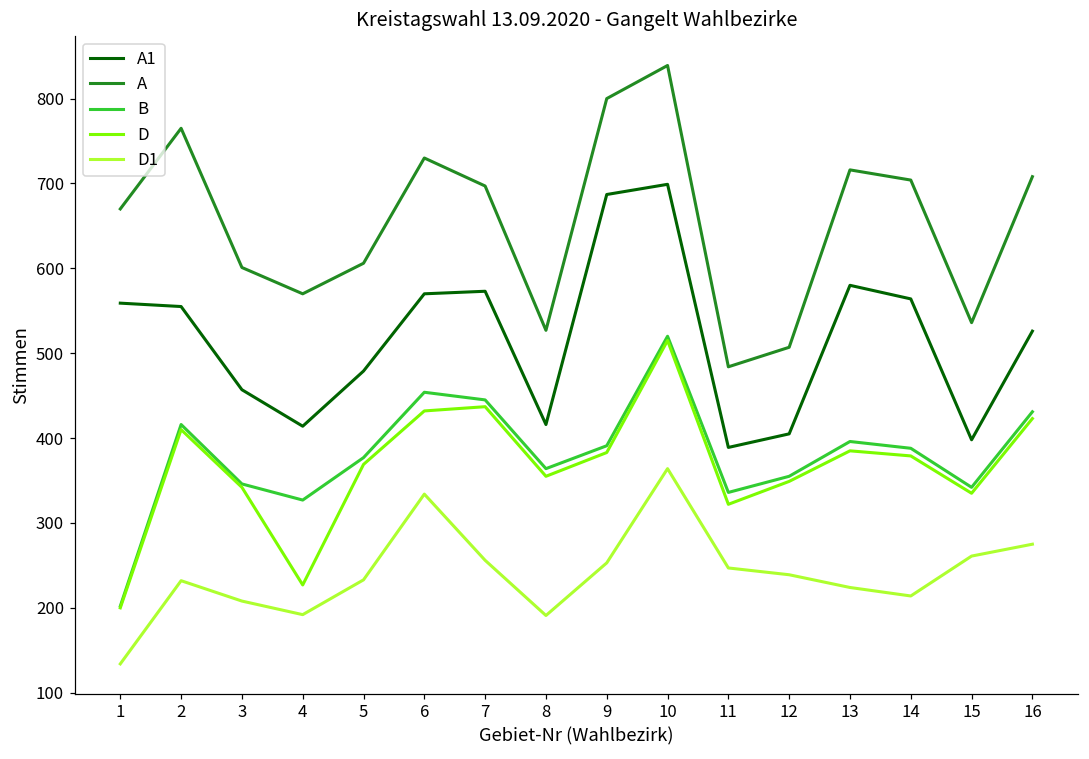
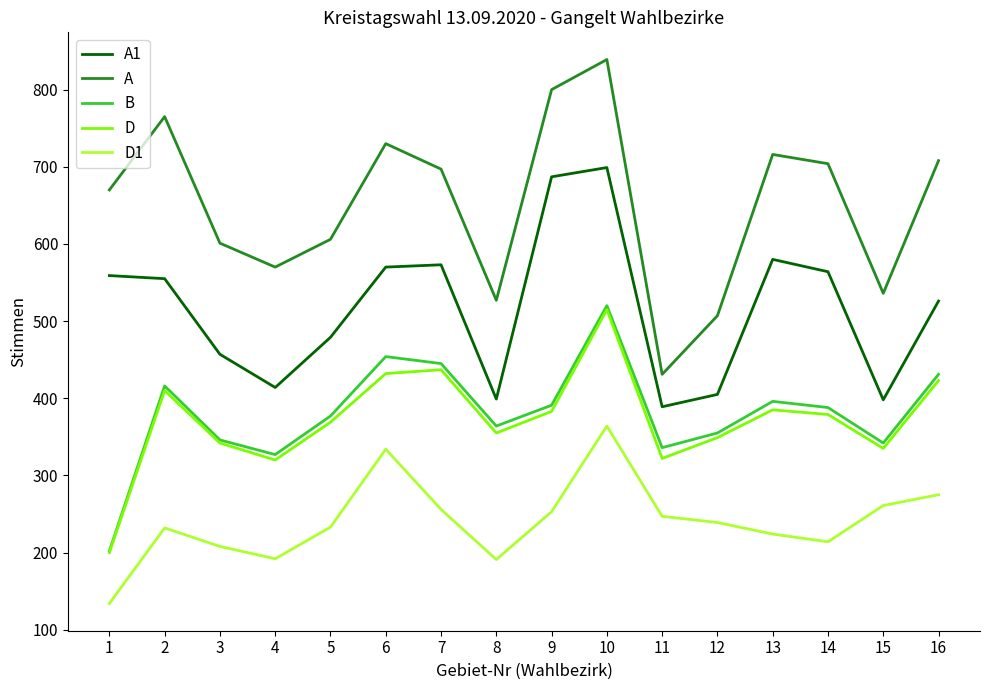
  {
    "A1": {
      "1": 560,
      "2": 560,
      "3": 460,
      "4": 410,
      "5": 480,
      "6": 570,
      "7": 570,
-     "8": 420,
+     "8": 400,
      "9": 690,
      "10": 700,
      "11": 390,
      "12": 410,
      "13": 580,
      "14": 560,
      "15": 400,
      "16": 530
    },
    "A": {
      "1": 670,
      "2": 770,
      "3": 600,
      "4": 570,
      "5": 610,
      "6": 730,
      "7": 700,
      "8": 530,
      "9": 800,
      "10": 840,
-     "11": 480,
+     "11": 430,
      "12": 510,
      "13": 720,
      "14": 700,
      "15": 540,
      "16": 710
    },
    "B": {
      "2": 420,
      "3": 350,
      "4": 330,
      "5": 380,
      "6": 450,
      "7": 450,
      "8": 360,
      "9": 390,
      "10": 520,
      "11": 340,
      "12": 360,
      "13": 400,
      "14": 390,
      "15": 340,
      "16": 430
    },
    "D": {
      "2": 410,
      "3": 340,
-     "4": 230,
+     "4": 320,
      "5": 370,
      "6": 430,
      "7": 440,
      "8": 360,
      "9": 380,
      "10": 520,
      "11": 320,
      "12": 350,
      "13": 390,
      "14": 380,
      "15": 340,
      "16": 420
    },
    "D1": {
      "1": 130,
      "2": 230,
      "3": 210,
      "4": 190,
      "5": 230,
      "6": 330,
      "7": 260,
      "8": 190,
      "9": 250,
      "10": 360,
      "11": 250,
      "12": 240,
      "13": 220,
      "14": 210,
      "15": 260,
      "16": 280
    }
  }
